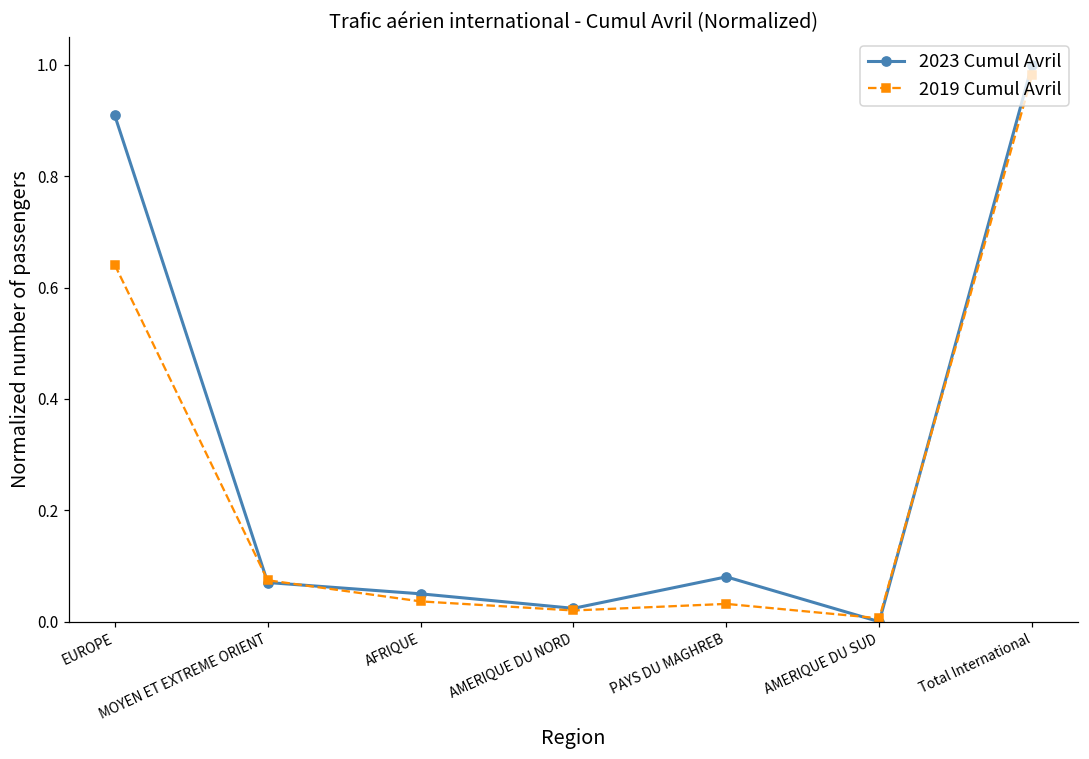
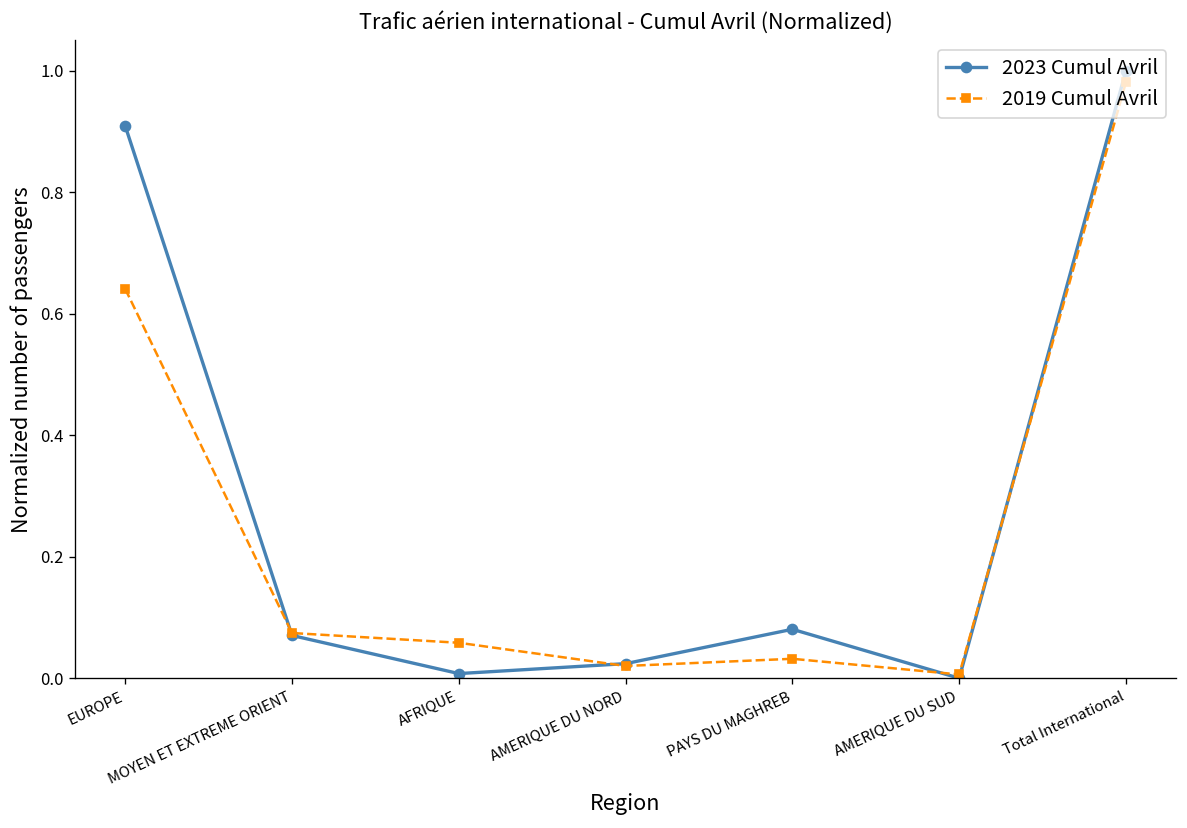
  {
    "2023 Cumul Avril": {
      "EUROPE": 0.91,
-     "AFRIQUE": 0.05,
+     "AFRIQUE": 0.01,
      "PAYS DU MAGHREB": 0.08,
      "AMERIQUE DU SUD": 0.00
    },
    "2019 Cumul Avril": {
      "EUROPE": 0.64,
-     "AFRIQUE": 0.04,
+     "AFRIQUE": 0.06,
      "PAYS DU MAGHREB": 0.03,
      "AMERIQUE DU SUD": 0.01
    }
  }
